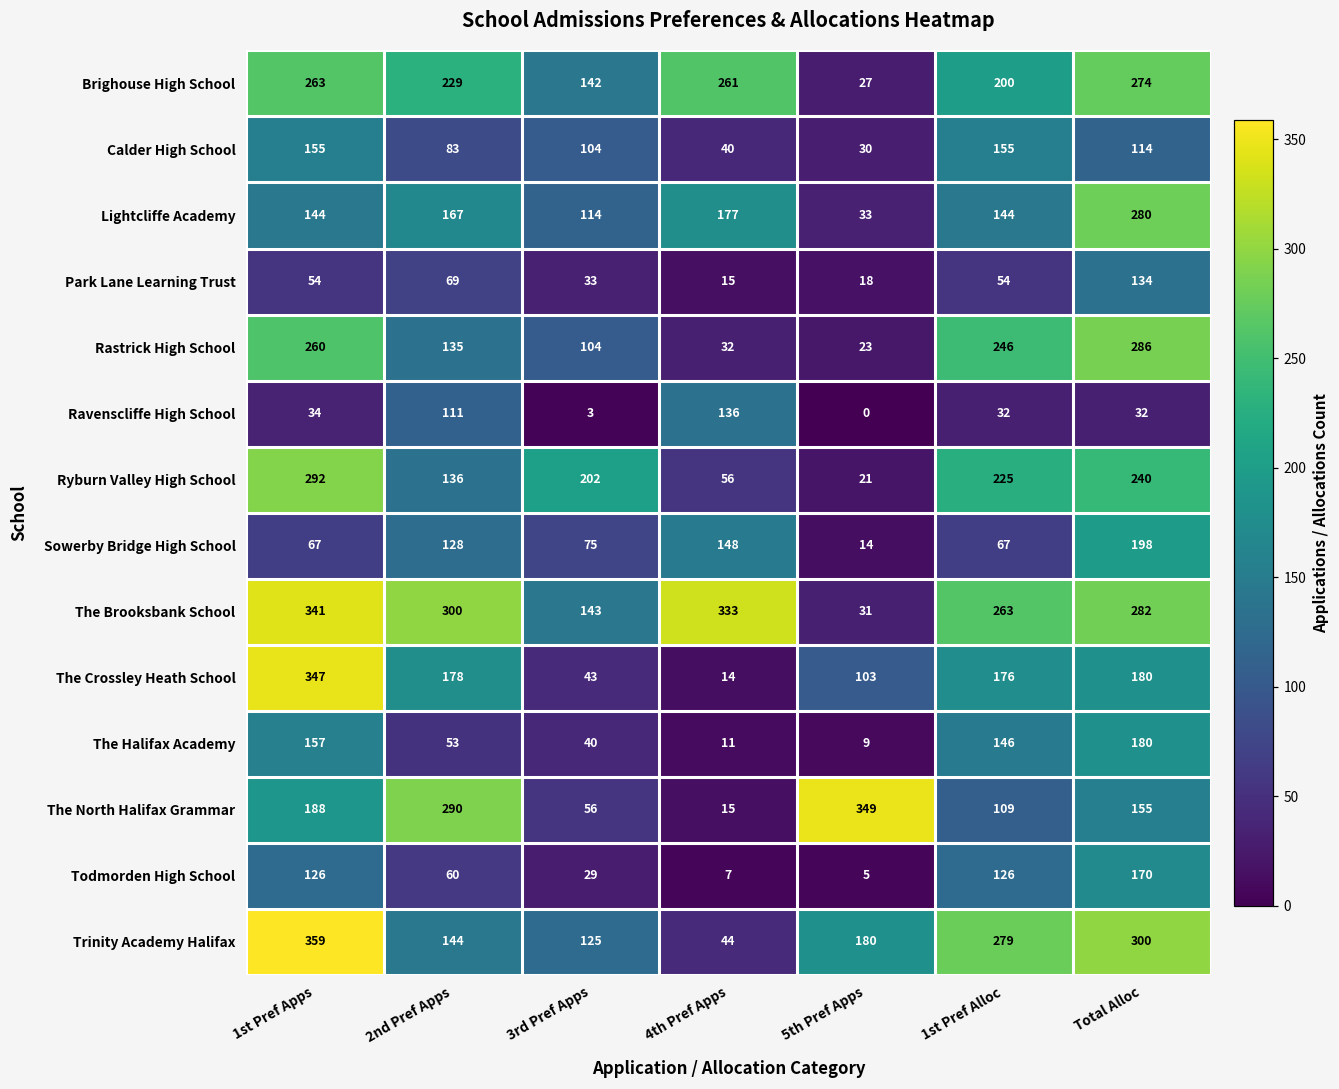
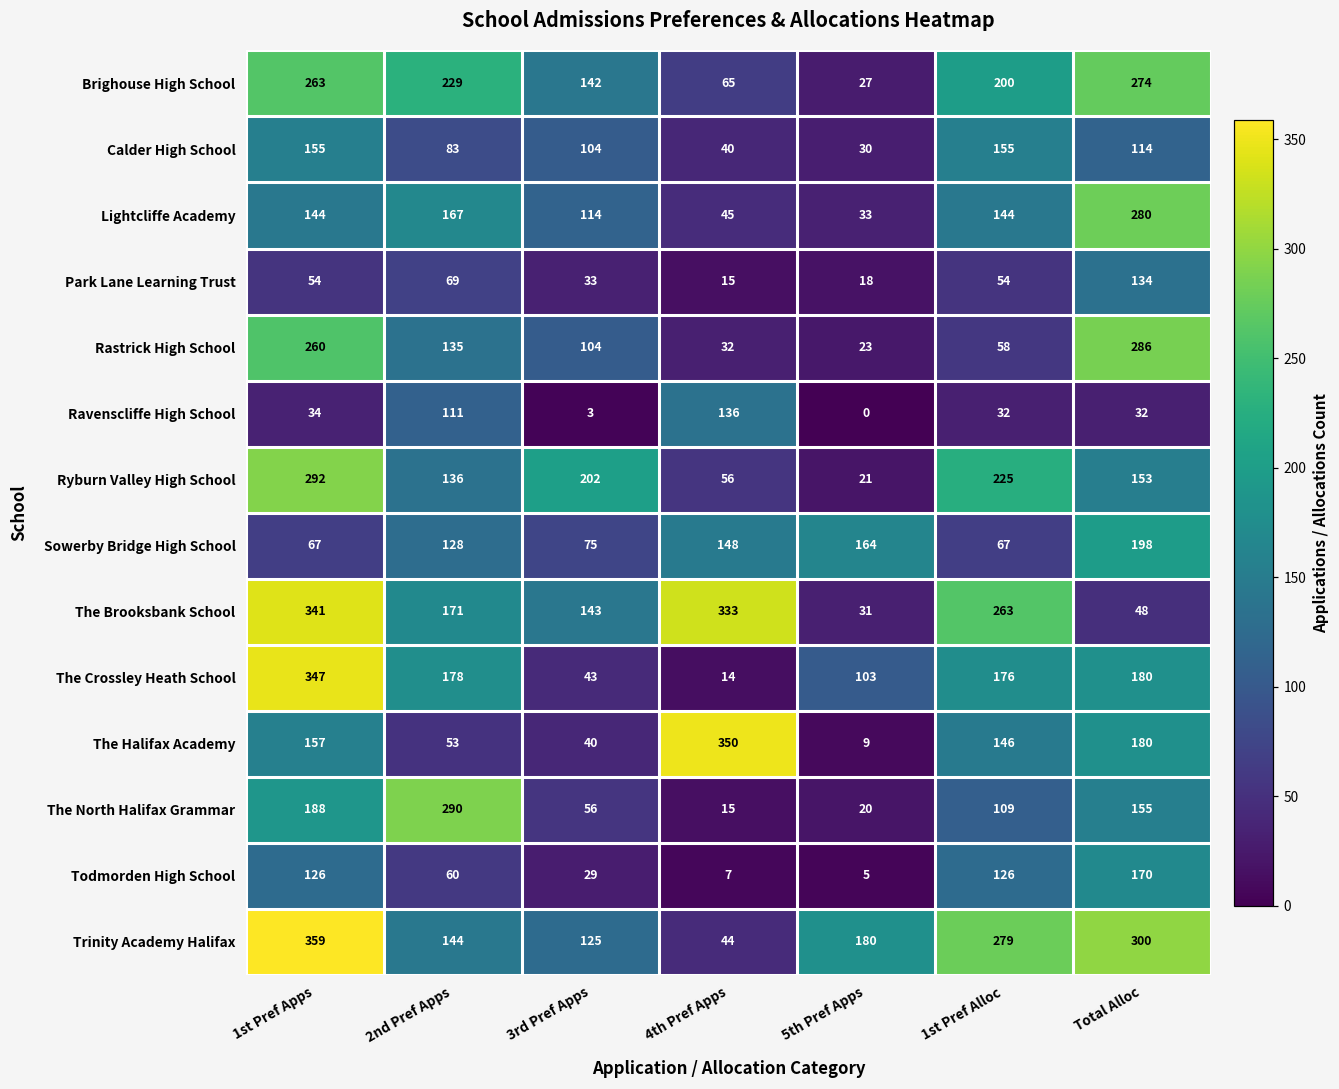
  {
    "Brighouse High School": {
      "1st Pref Apps": 263,
      "2nd Pref Apps": 229,
      "3rd Pref Apps": 142,
-     "4th Pref Apps": 261,
+     "4th Pref Apps": 65,
      "5th Pref Apps": 27,
      "1st Pref Alloc": 200,
      "Total Alloc": 274
    },
    "Calder High School": {
      "1st Pref Apps": 155,
      "2nd Pref Apps": 83,
      "3rd Pref Apps": 104,
      "4th Pref Apps": 40,
      "5th Pref Apps": 30,
      "1st Pref Alloc": 155,
      "Total Alloc": 114
    },
    "Lightcliffe Academy": {
      "1st Pref Apps": 144,
      "2nd Pref Apps": 167,
      "3rd Pref Apps": 114,
-     "4th Pref Apps": 177,
+     "4th Pref Apps": 45,
      "5th Pref Apps": 33,
      "1st Pref Alloc": 144,
      "Total Alloc": 280
    },
    "Park Lane Learning Trust": {
      "1st Pref Apps": 54,
      "2nd Pref Apps": 69,
      "3rd Pref Apps": 33,
      "4th Pref Apps": 15,
      "5th Pref Apps": 18,
      "1st Pref Alloc": 54,
      "Total Alloc": 134
    },
    "Rastrick High School": {
      "1st Pref Apps": 260,
      "2nd Pref Apps": 135,
      "3rd Pref Apps": 104,
      "4th Pref Apps": 32,
      "5th Pref Apps": 23,
-     "1st Pref Alloc": 246,
+     "1st Pref Alloc": 58,
      "Total Alloc": 286
    },
    "Ravenscliffe High School": {
      "1st Pref Apps": 34,
      "2nd Pref Apps": 111,
      "3rd Pref Apps": 3,
      "4th Pref Apps": 136,
      "5th Pref Apps": 0,
      "1st Pref Alloc": 32,
      "Total Alloc": 32
    },
    "Ryburn Valley High School": {
      "1st Pref Apps": 292,
      "2nd Pref Apps": 136,
      "3rd Pref Apps": 202,
      "4th Pref Apps": 56,
      "5th Pref Apps": 21,
      "1st Pref Alloc": 225,
-     "Total Alloc": 240
+     "Total Alloc": 153
    },
    "Sowerby Bridge High School": {
      "1st Pref Apps": 67,
      "2nd Pref Apps": 128,
      "3rd Pref Apps": 75,
      "4th Pref Apps": 148,
-     "5th Pref Apps": 14,
+     "5th Pref Apps": 164,
      "1st Pref Alloc": 67,
      "Total Alloc": 198
    },
    "The Brooksbank School": {
      "1st Pref Apps": 341,
-     "2nd Pref Apps": 300,
+     "2nd Pref Apps": 171,
      "3rd Pref Apps": 143,
      "4th Pref Apps": 333,
      "5th Pref Apps": 31,
      "1st Pref Alloc": 263,
-     "Total Alloc": 282
+     "Total Alloc": 48
    },
    "The Crossley Heath School": {
      "1st Pref Apps": 347,
      "2nd Pref Apps": 178,
      "3rd Pref Apps": 43,
      "4th Pref Apps": 14,
      "5th Pref Apps": 103,
      "1st Pref Alloc": 176,
      "Total Alloc": 180
    },
    "The Halifax Academy": {
      "1st Pref Apps": 157,
      "2nd Pref Apps": 53,
      "3rd Pref Apps": 40,
-     "4th Pref Apps": 11,
+     "4th Pref Apps": 350,
      "5th Pref Apps": 9,
      "1st Pref Alloc": 146,
      "Total Alloc": 180
    },
    "The North Halifax Grammar": {
      "1st Pref Apps": 188,
      "2nd Pref Apps": 290,
      "3rd Pref Apps": 56,
      "4th Pref Apps": 15,
-     "5th Pref Apps": 349,
+     "5th Pref Apps": 20,
      "1st Pref Alloc": 109,
      "Total Alloc": 155
    },
    "Todmorden High School": {
      "1st Pref Apps": 126,
      "2nd Pref Apps": 60,
      "3rd Pref Apps": 29,
      "4th Pref Apps": 7,
      "5th Pref Apps": 5,
      "1st Pref Alloc": 126,
      "Total Alloc": 170
    },
    "Trinity Academy Halifax": {
      "1st Pref Apps": 359,
      "2nd Pref Apps": 144,
      "3rd Pref Apps": 125,
      "4th Pref Apps": 44,
      "5th Pref Apps": 180,
      "1st Pref Alloc": 279,
      "Total Alloc": 300
    }
  }
